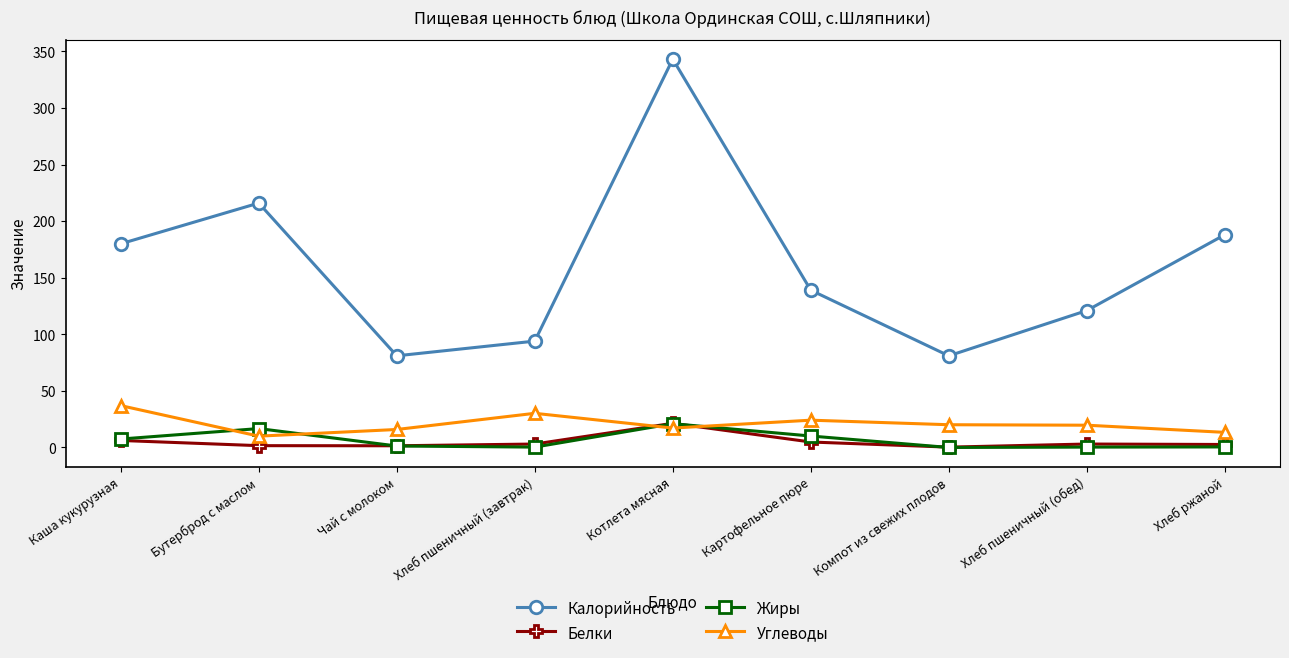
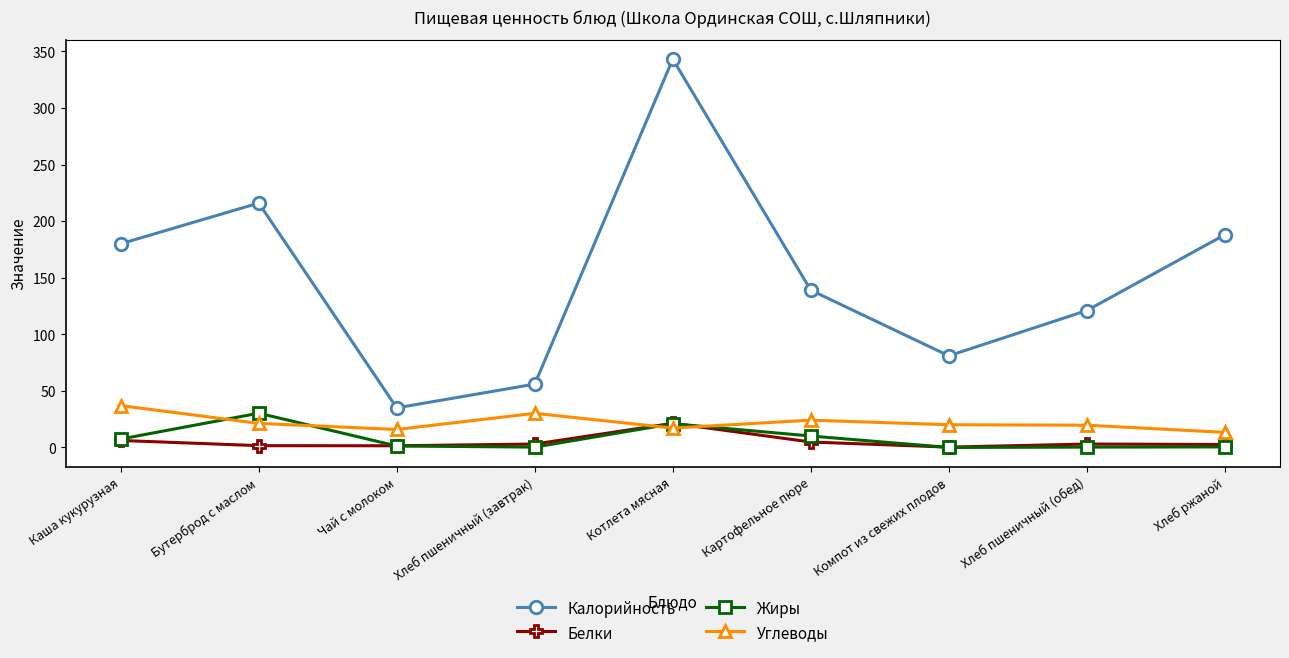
  {
    "Калорийность": {
      "Каша кукурузная": 180,
      "Бутерброд с маслом": 216,
-     "Чай с молоком": 81,
-     "Хлеб пшеничный (завтрак)": 94,
+     "Чай с молоком": 35,
+     "Хлеб пшеничный (завтрак)": 56,
      "Котлета мясная": 343,
      "Картофельное пюре": 139,
      "Компот из свежих плодов": 81,
      "Хлеб пшеничный (обед)": 121,
      "Хлеб ржаной": 188
    },
    "Белки": {
      "Бутерброд с маслом": 2,
      "Хлеб пшеничный (завтрак)": 3,
      "Картофельное пюре": 5,
      "Хлеб пшеничный (обед)": 3
    },
    "Жиры": {
-     "Бутерброд с маслом": 17,
+     "Бутерброд с маслом": 30,
      "Хлеб пшеничный (завтрак)": 0,
      "Картофельное пюре": 10,
      "Хлеб пшеничный (обед)": 0
    },
    "Углеводы": {
      "Каша кукурузная": 37,
-     "Бутерброд с маслом": 10,
+     "Бутерброд с маслом": 21,
      "Чай с молоком": 16,
      "Хлеб пшеничный (завтрак)": 30,
      "Котлета мясная": 17,
      "Картофельное пюре": 24,
      "Компот из свежих плодов": 20,
      "Хлеб пшеничный (обед)": 20,
      "Хлеб ржаной": 13
    }
  }
